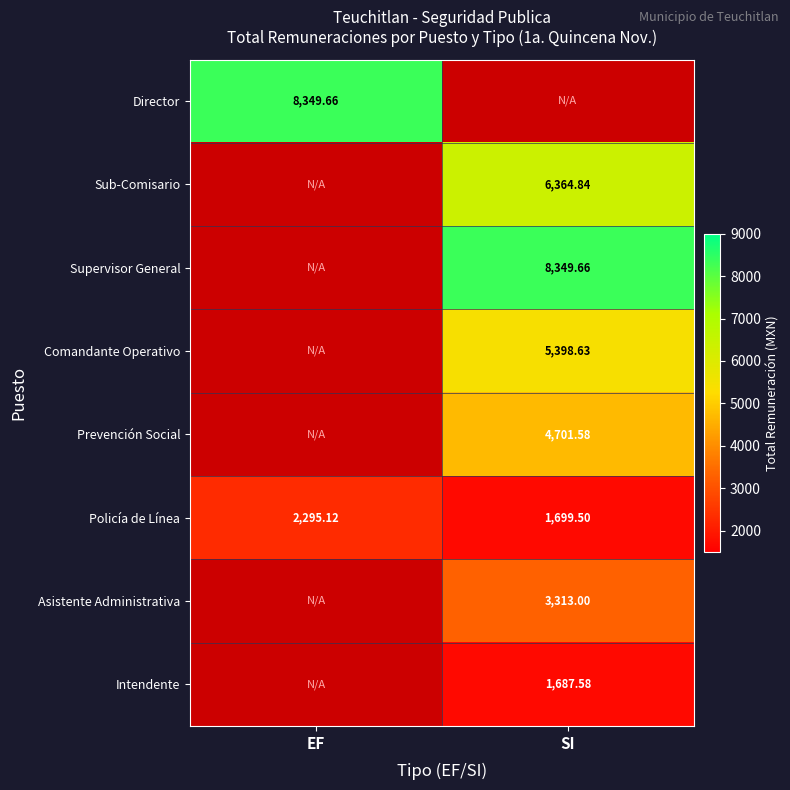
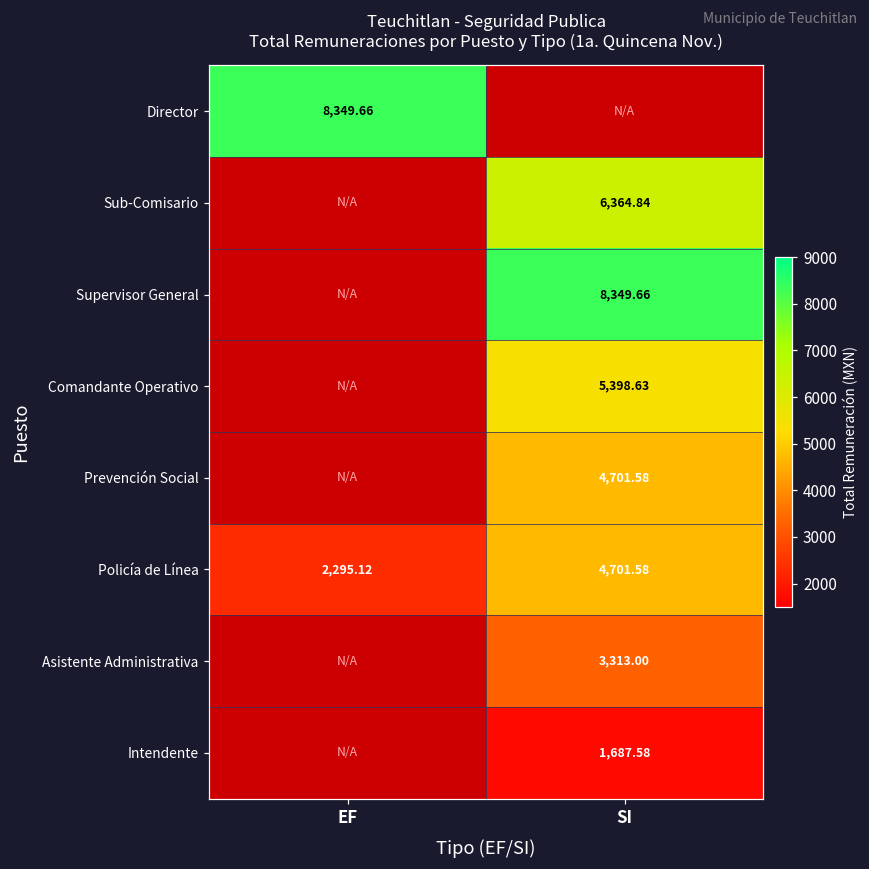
  {
    "Director": {
      "EF": "8,349.66"
    },
    "Sub-Comisario": {
      "SI": "6,364.84"
    },
    "Supervisor General": {
      "SI": "8,349.66"
    },
    "Comandante Operativo": {
      "SI": "5,398.63"
    },
    "Prevención Social": {
      "SI": "4,701.58"
    },
    "Policía de Línea": {
      "EF": "2,295.12",
-     "SI": "1,699.50"
+     "SI": "4,701.58"
    },
    "Asistente Administrativa": {
      "SI": "3,313.00"
    },
    "Intendente": {
      "SI": "1,687.58"
    }
  }
